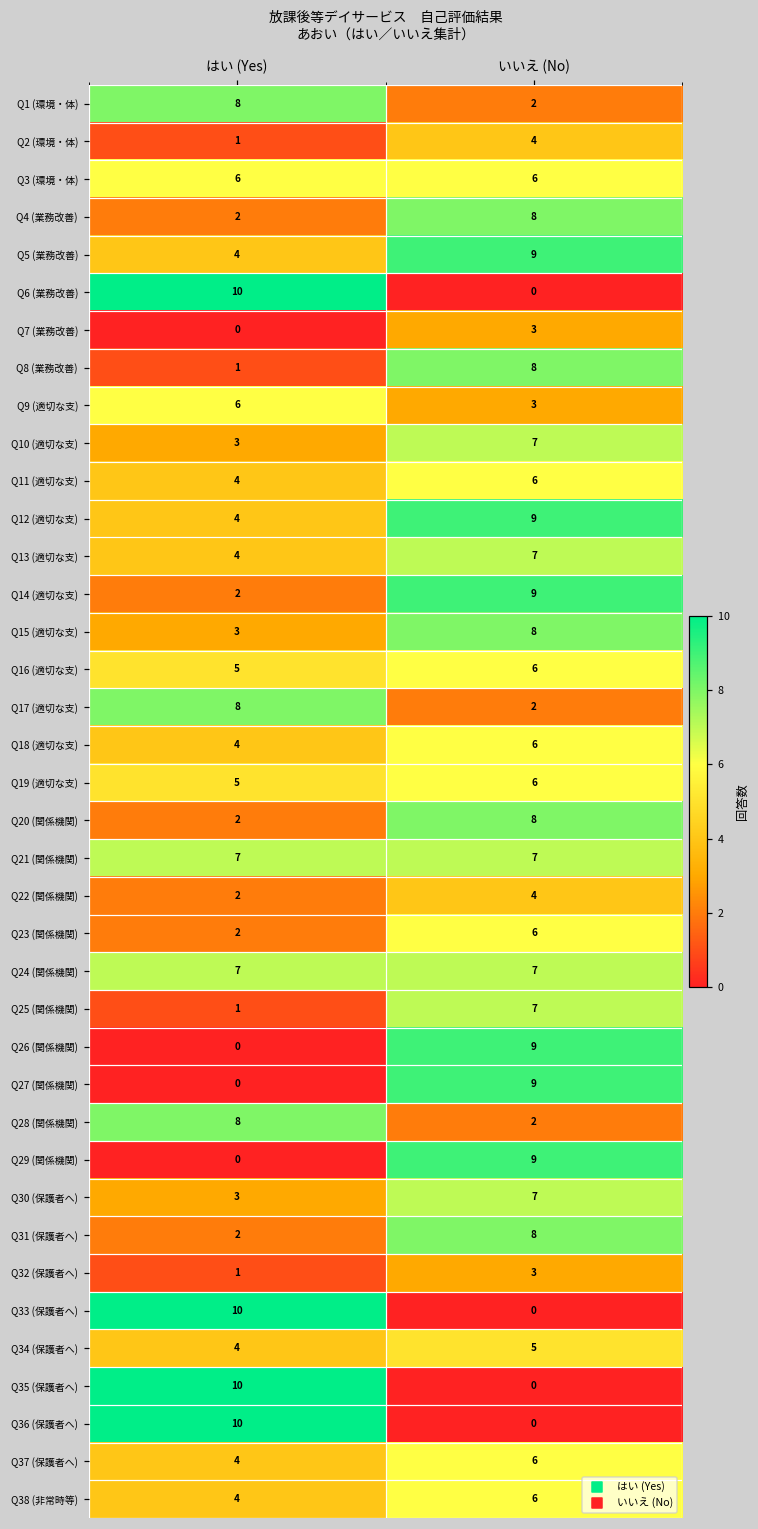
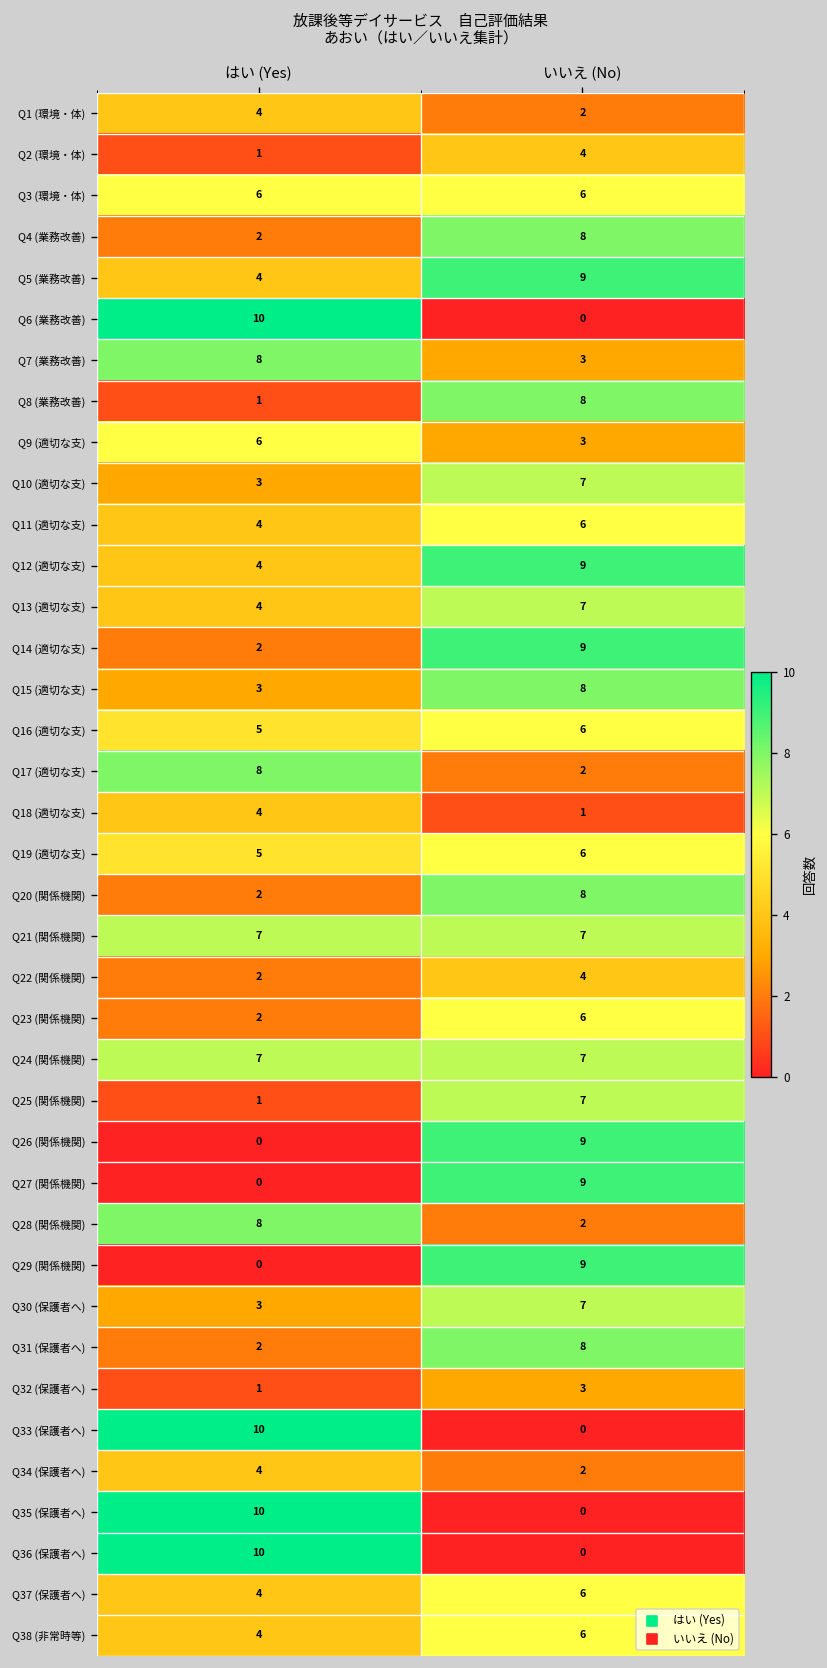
  {
    "Q1 (環境・体)": {
-     "はい (Yes)": 8,
+     "はい (Yes)": 4,
      "いいえ (No)": 2
    },
    "Q2 (環境・体)": {
      "はい (Yes)": 1,
      "いいえ (No)": 4
    },
    "Q3 (環境・体)": {
      "はい (Yes)": 6,
      "いいえ (No)": 6
    },
    "Q4 (業務改善)": {
      "はい (Yes)": 2,
      "いいえ (No)": 8
    },
    "Q5 (業務改善)": {
      "はい (Yes)": 4,
      "いいえ (No)": 9
    },
    "Q6 (業務改善)": {
      "はい (Yes)": 10,
      "いいえ (No)": 0
    },
    "Q7 (業務改善)": {
-     "はい (Yes)": 0,
+     "はい (Yes)": 8,
      "いいえ (No)": 3
    },
    "Q8 (業務改善)": {
      "はい (Yes)": 1,
      "いいえ (No)": 8
    },
    "Q9 (適切な支)": {
      "はい (Yes)": 6,
      "いいえ (No)": 3
    },
    "Q10 (適切な支)": {
      "はい (Yes)": 3,
      "いいえ (No)": 7
    },
    "Q11 (適切な支)": {
      "はい (Yes)": 4,
      "いいえ (No)": 6
    },
    "Q12 (適切な支)": {
      "はい (Yes)": 4,
      "いいえ (No)": 9
    },
    "Q13 (適切な支)": {
      "はい (Yes)": 4,
      "いいえ (No)": 7
    },
    "Q14 (適切な支)": {
      "はい (Yes)": 2,
      "いいえ (No)": 9
    },
    "Q15 (適切な支)": {
      "はい (Yes)": 3,
      "いいえ (No)": 8
    },
    "Q16 (適切な支)": {
      "はい (Yes)": 5,
      "いいえ (No)": 6
    },
    "Q17 (適切な支)": {
      "はい (Yes)": 8,
      "いいえ (No)": 2
    },
    "Q18 (適切な支)": {
      "はい (Yes)": 4,
-     "いいえ (No)": 6
+     "いいえ (No)": 1
    },
    "Q19 (適切な支)": {
      "はい (Yes)": 5,
      "いいえ (No)": 6
    },
    "Q20 (関係機関)": {
      "はい (Yes)": 2,
      "いいえ (No)": 8
    },
    "Q21 (関係機関)": {
      "はい (Yes)": 7,
      "いいえ (No)": 7
    },
    "Q22 (関係機関)": {
      "はい (Yes)": 2,
      "いいえ (No)": 4
    },
    "Q23 (関係機関)": {
      "はい (Yes)": 2,
      "いいえ (No)": 6
    },
    "Q24 (関係機関)": {
      "はい (Yes)": 7,
      "いいえ (No)": 7
    },
    "Q25 (関係機関)": {
      "はい (Yes)": 1,
      "いいえ (No)": 7
    },
    "Q26 (関係機関)": {
      "はい (Yes)": 0,
      "いいえ (No)": 9
    },
    "Q27 (関係機関)": {
      "はい (Yes)": 0,
      "いいえ (No)": 9
    },
    "Q28 (関係機関)": {
      "はい (Yes)": 8,
      "いいえ (No)": 2
    },
    "Q29 (関係機関)": {
      "はい (Yes)": 0,
      "いいえ (No)": 9
    },
    "Q30 (保護者へ)": {
      "はい (Yes)": 3,
      "いいえ (No)": 7
    },
    "Q31 (保護者へ)": {
      "はい (Yes)": 2,
      "いいえ (No)": 8
    },
    "Q32 (保護者へ)": {
      "はい (Yes)": 1,
      "いいえ (No)": 3
    },
    "Q33 (保護者へ)": {
      "はい (Yes)": 10,
      "いいえ (No)": 0
    },
    "Q34 (保護者へ)": {
      "はい (Yes)": 4,
-     "いいえ (No)": 5
+     "いいえ (No)": 2
    },
    "Q35 (保護者へ)": {
      "はい (Yes)": 10,
      "いいえ (No)": 0
    },
    "Q36 (保護者へ)": {
      "はい (Yes)": 10,
      "いいえ (No)": 0
    },
    "Q37 (保護者へ)": {
      "はい (Yes)": 4,
      "いいえ (No)": 6
    },
    "Q38 (非常時等)": {
      "はい (Yes)": 4,
      "いいえ (No)": 6
    }
  }
